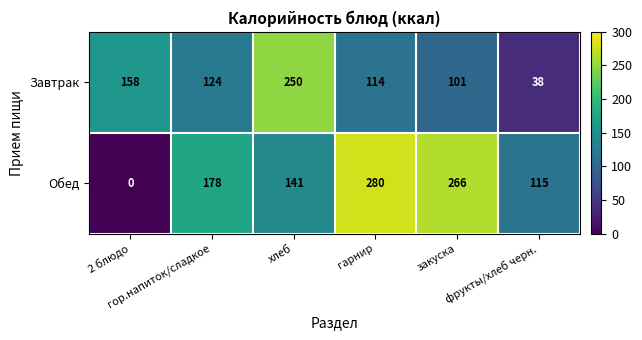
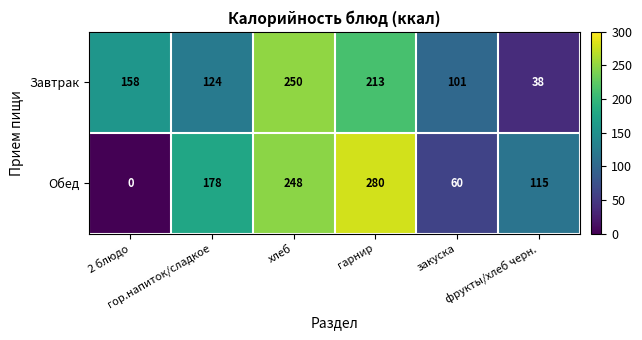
  {
    "Завтрак": {
      "2 блюдо": 158,
      "гор.напиток/сладкое": 124,
      "хлеб": 250,
-     "гарнир": 114,
+     "гарнир": 213,
      "закуска": 101,
      "фрукты/хлеб черн.": 38
    },
    "Обед": {
      "2 блюдо": 0,
      "гор.напиток/сладкое": 178,
-     "хлеб": 141,
+     "хлеб": 248,
      "гарнир": 280,
-     "закуска": 266,
+     "закуска": 60,
      "фрукты/хлеб черн.": 115
    }
  }
